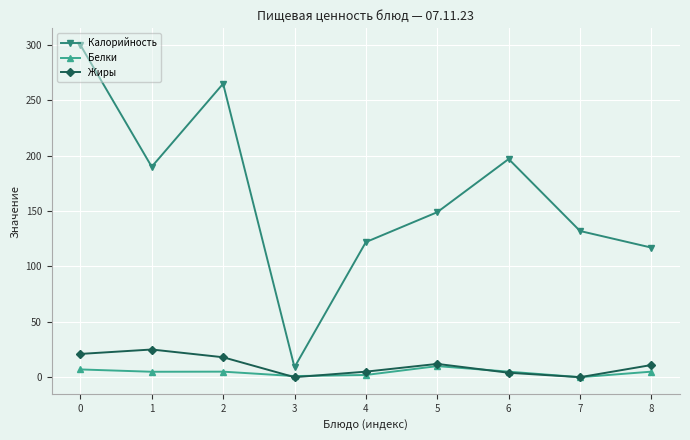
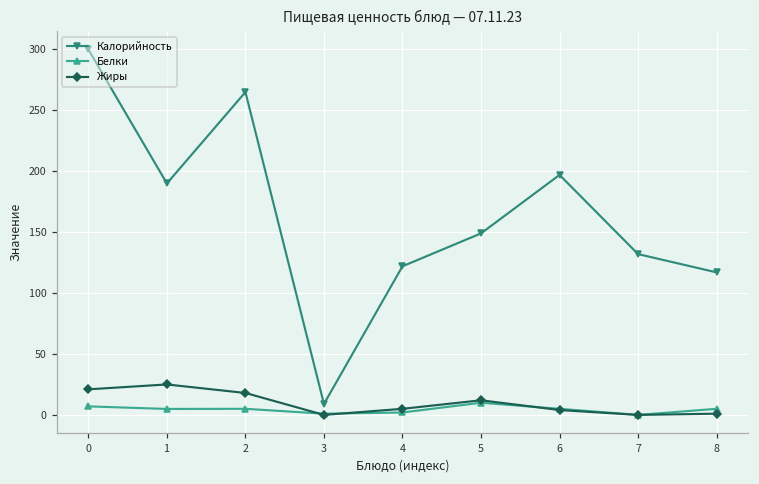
  {
    "Жиры": {
      "0": 21,
      "1": 25,
      "2": 18,
      "4": 5,
-     "8": 11
+     "8": 1
    }
  }
